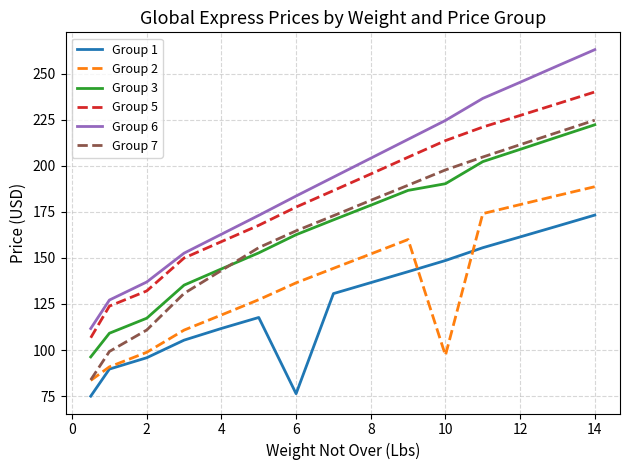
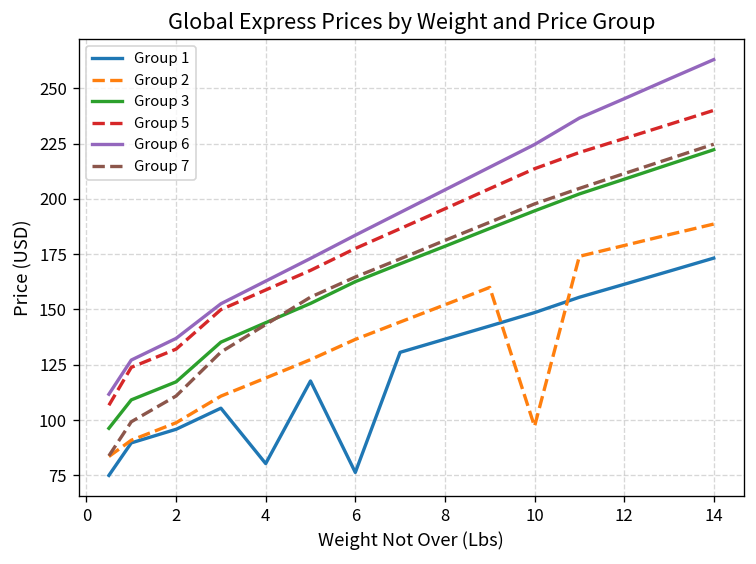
  {
    "Group 1": {
      "2": 96,
-     "4": 112,
+     "4": 80,
      "6": 76,
      "8": 137,
      "10": 149,
      "12": 161,
      "14": 173
    },
    "Group 2": {
      "2": 99,
      "4": 119,
      "6": 136,
      "8": 152,
      "10": 97,
      "12": 179,
      "14": 189
    },
    "Group 3": {
      "2": 117,
      "6": 163,
      "8": 179,
-     "10": 190,
+     "10": 195,
      "12": 209,
      "14": 222
    },
    "Group 5": {
      "2": 132,
      "4": 159,
      "6": 178,
      "8": 196,
      "10": 214,
      "12": 227,
      "14": 240
    },
    "Group 6": {
      "2": 137,
      "4": 163,
      "6": 184,
      "8": 204,
      "10": 225,
      "12": 245,
      "14": 263
    },
    "Group 7": {
      "2": 111,
      "6": 165,
      "8": 181,
      "10": 198,
      "12": 211,
      "14": 225
    }
  }
